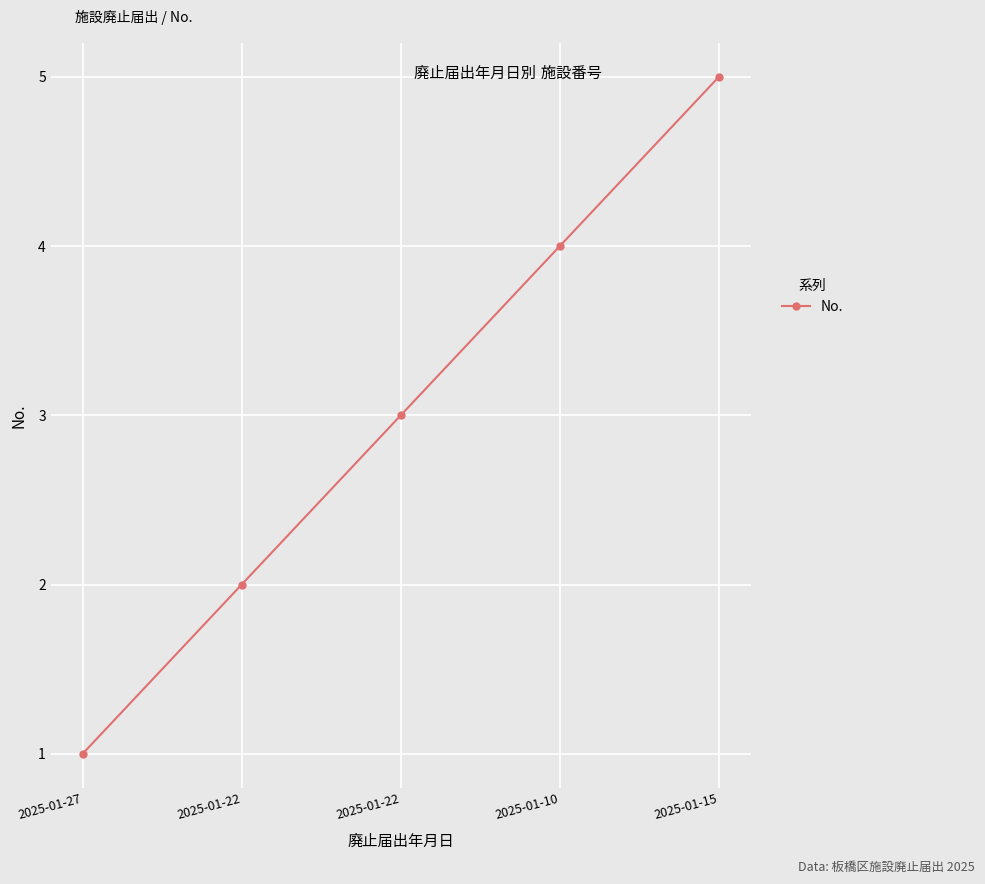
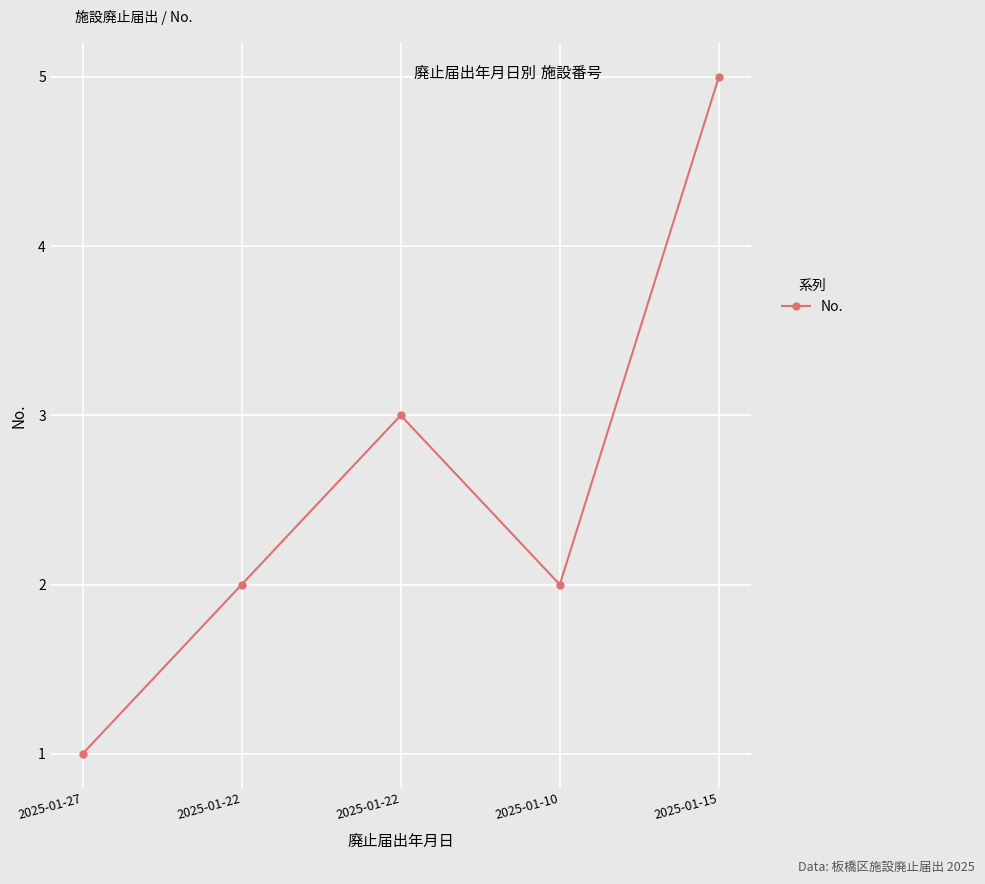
  {
    "2025-01-27": 1,
-   "2025-01-10": 4,
+   "2025-01-10": 2,
    "2025-01-15": 5
  }
